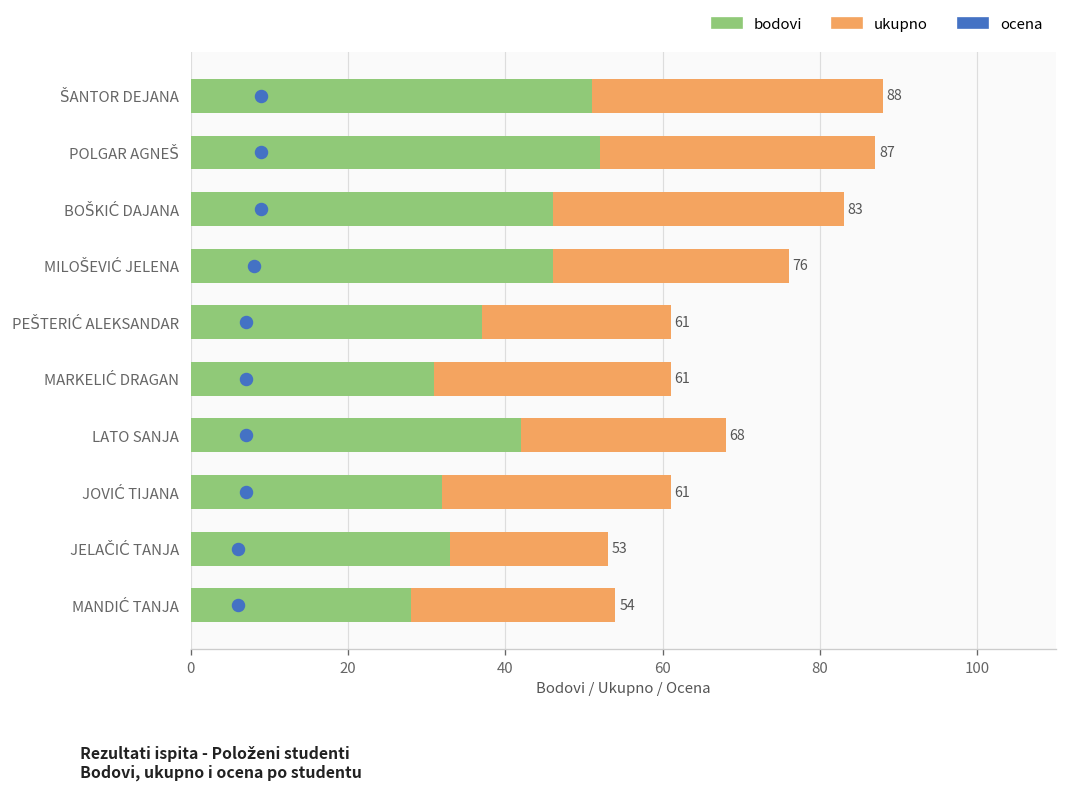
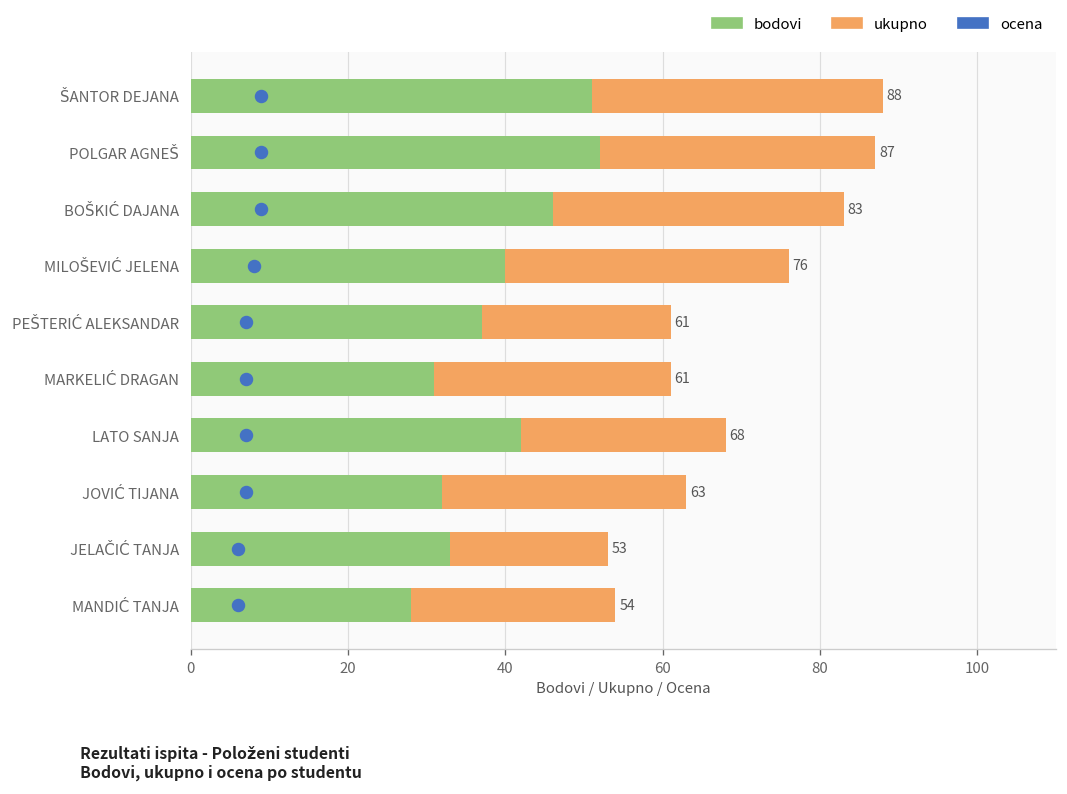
  {
    "ukupno": {
      "ŠANTOR DEJANA": 88,
      "POLGAR AGNEŠ": 87,
      "BOŠKIĆ DAJANA": 83,
      "MILOŠEVIĆ JELENA": 76,
      "PEŠTERIĆ ALEKSANDAR": 61,
      "MARKELIĆ DRAGAN": 61,
      "LATO SANJA": 68,
-     "JOVIĆ TIJANA": 61,
+     "JOVIĆ TIJANA": 63,
      "JELAČIĆ TANJA": 53,
      "MANDIĆ TANJA": 54
    },
    "bodovi": {
-     "MILOŠEVIĆ JELENA": 46
+     "MILOŠEVIĆ JELENA": 40
    }
  }
